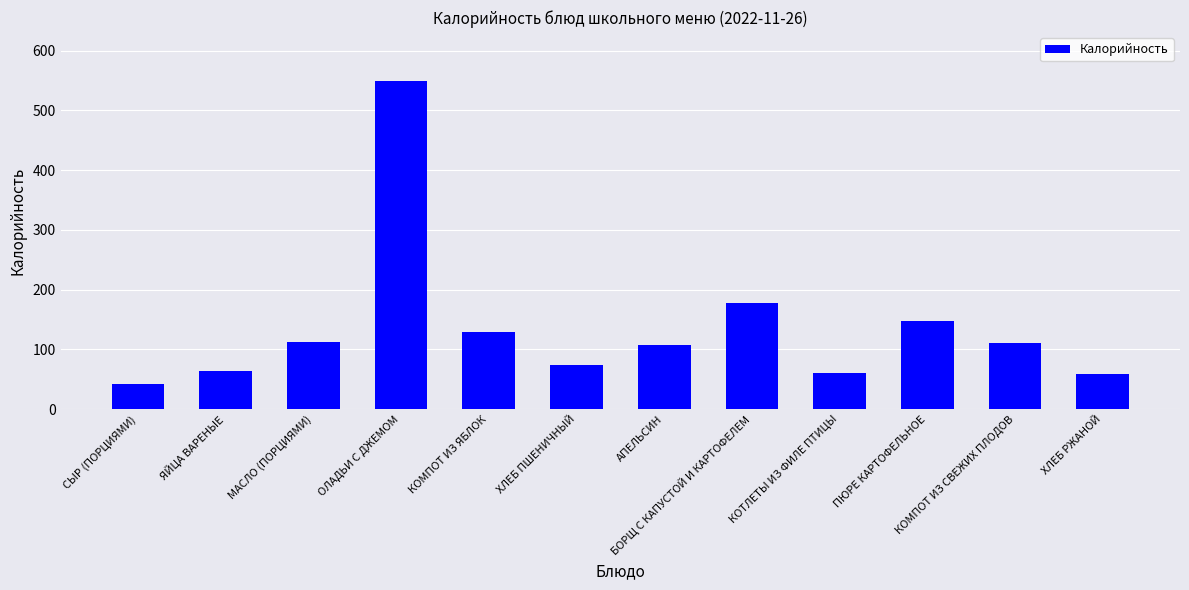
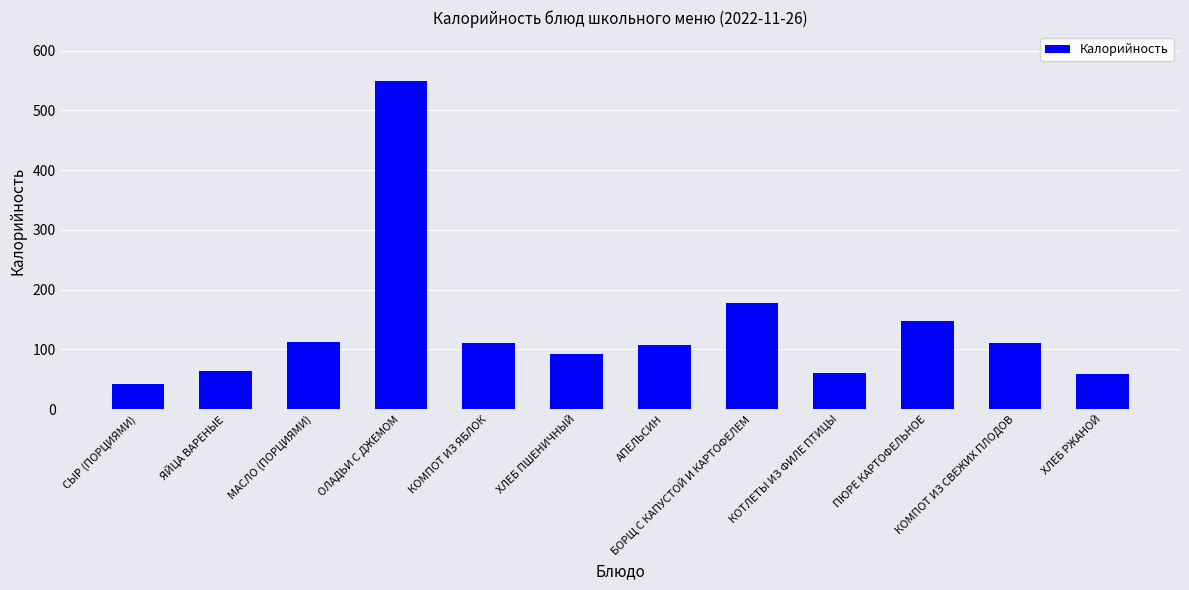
  {
    "СЫР (ПОРЦИЯМИ)": 40,
    "ЯЙЦА ВАРЕНЫЕ": 60,
    "МАСЛО (ПОРЦИЯМИ)": 110,
    "ОЛАДЬИ С ДЖЕМОМ": 550,
-   "КОМПОТ ИЗ ЯБЛОК": 130,
-   "ХЛЕБ ПШЕНИЧНЫЙ": 70,
+   "КОМПОТ ИЗ ЯБЛОК": 110,
+   "ХЛЕБ ПШЕНИЧНЫЙ": 90,
    "АПЕЛЬСИН": 110,
    "БОРЩ С КАПУСТОЙ И КАРТОФЕЛЕМ": 180,
    "КОТЛЕТЫ ИЗ ФИЛЕ ПТИЦЫ": 60,
    "ПЮРЕ КАРТОФЕЛЬНОЕ": 150,
    "КОМПОТ ИЗ СВЕЖИХ ПЛОДОВ": 110,
    "ХЛЕБ РЖАНОЙ": 60
  }
